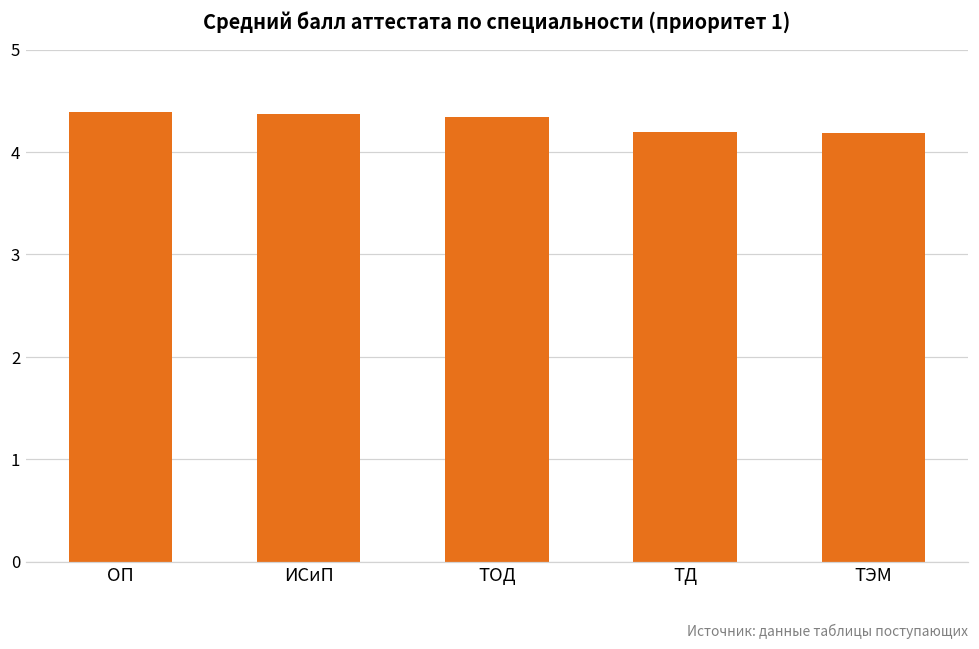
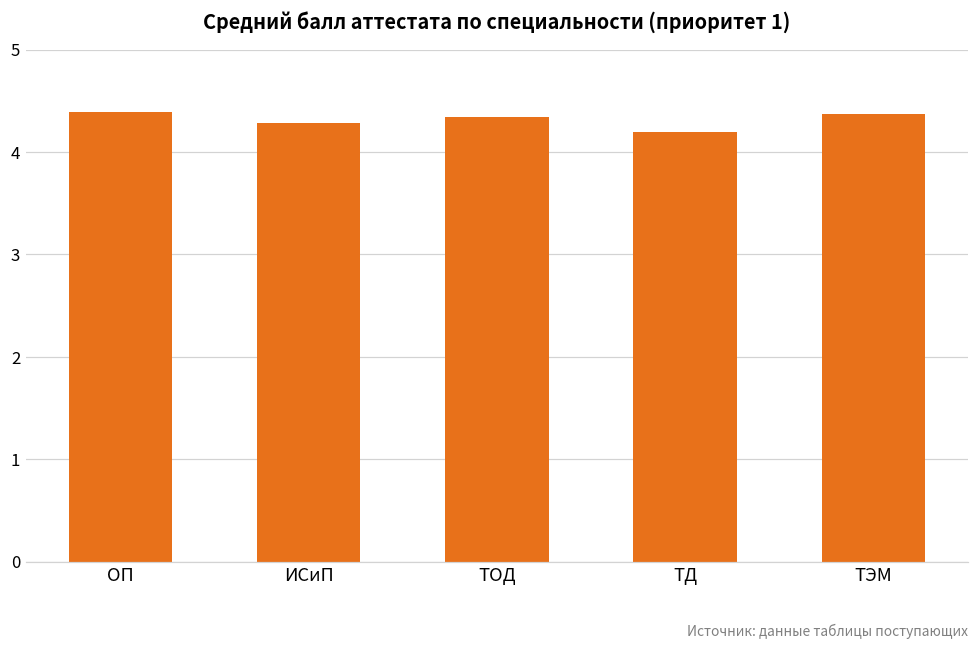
  {
    "ОП": 4.4,
-   "ИСиП": 4.4,
+   "ИСиП": 4.3,
    "ТОД": 4.3,
    "ТД": 4.2,
-   "ТЭМ": 4.2
+   "ТЭМ": 4.4
  }
